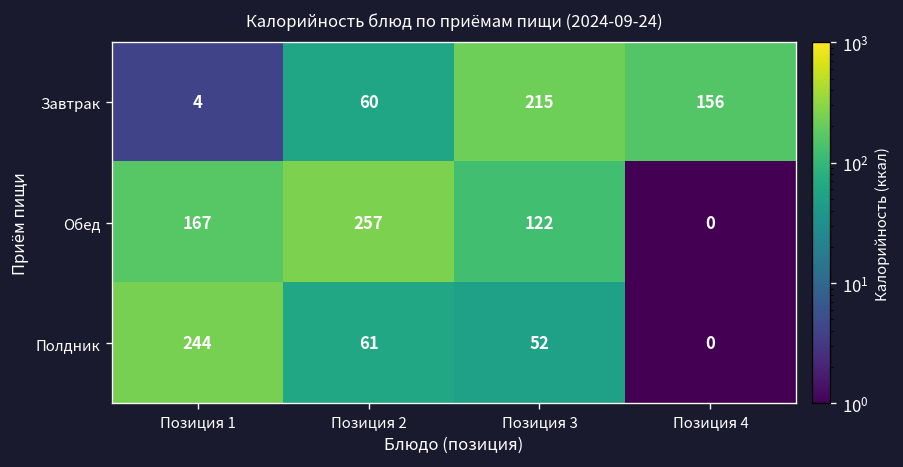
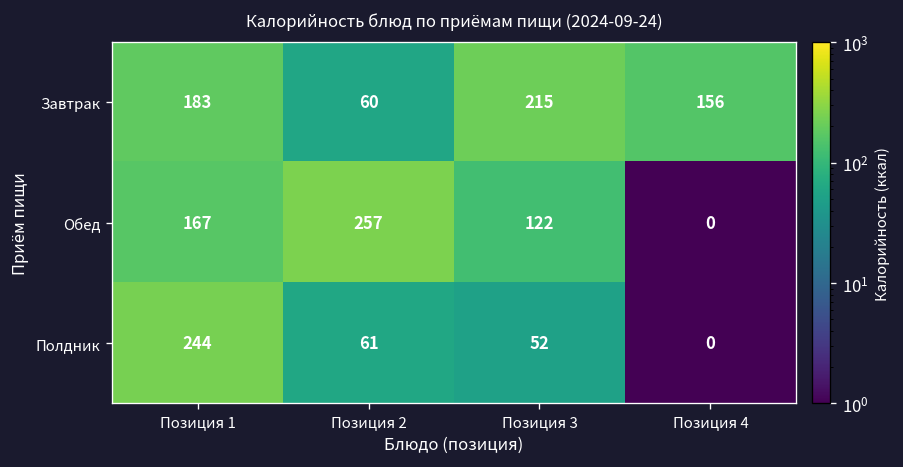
  {
    "Завтрак": {
-     "Позиция 1": 4,
+     "Позиция 1": 183,
      "Позиция 2": 60,
      "Позиция 3": 215,
      "Позиция 4": 156
    },
    "Обед": {
      "Позиция 1": 167,
      "Позиция 2": 257,
      "Позиция 3": 122,
      "Позиция 4": 0
    },
    "Полдник": {
      "Позиция 1": 244,
      "Позиция 2": 61,
      "Позиция 3": 52,
      "Позиция 4": 0
    }
  }
